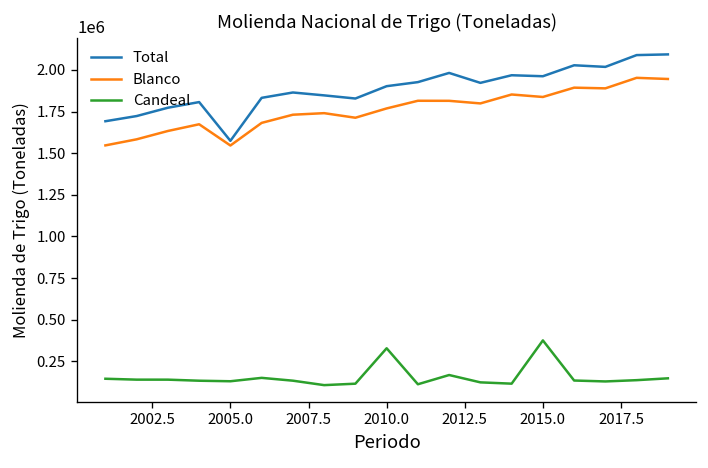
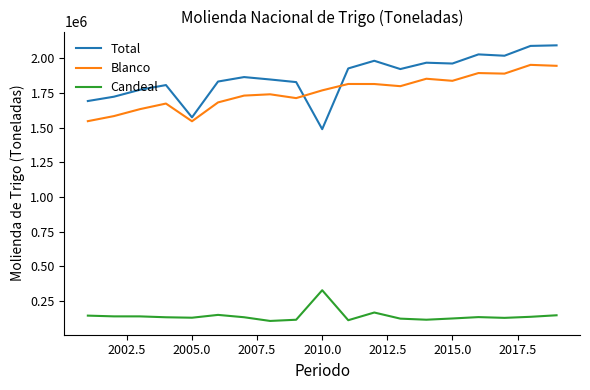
  {
    "Total": {
      "2005.0": 1570000,
-     "2010.0": 1900000,
+     "2010.0": 1490000,
      "2015.0": 1960000
    },
    "Blanco": {
      "2005.0": 1550000,
      "2010.0": 1770000,
      "2015.0": 1840000
    },
    "Candeal": {
      "2005.0": 130000,
      "2010.0": 330000,
-     "2015.0": 380000
+     "2015.0": 120000
    }
  }
